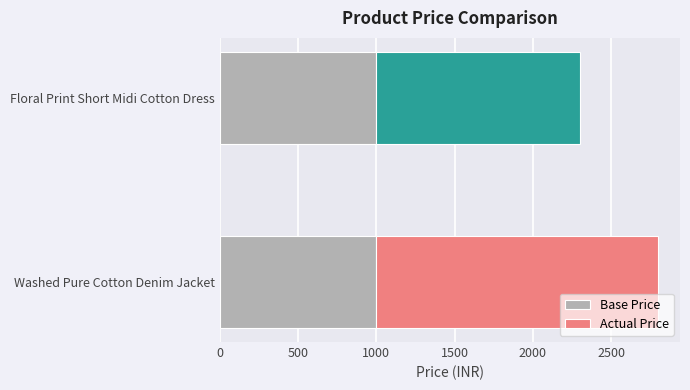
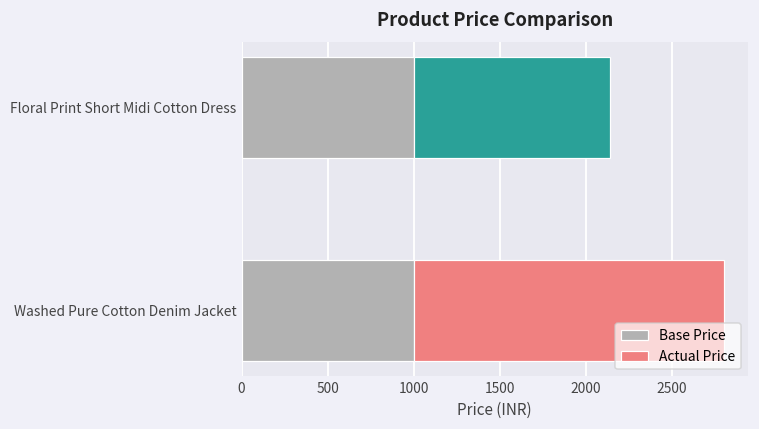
  {
    "Base Price": {
      "Floral Print Short Midi Cotton Dress": 1000,
      "Washed Pure Cotton Denim Jacket": 1000
    },
    "Actual Price": {
-     "Floral Print Short Midi Cotton Dress": 1300,
+     "Floral Print Short Midi Cotton Dress": 1140,
      "Washed Pure Cotton Denim Jacket": 1800
    }
  }
